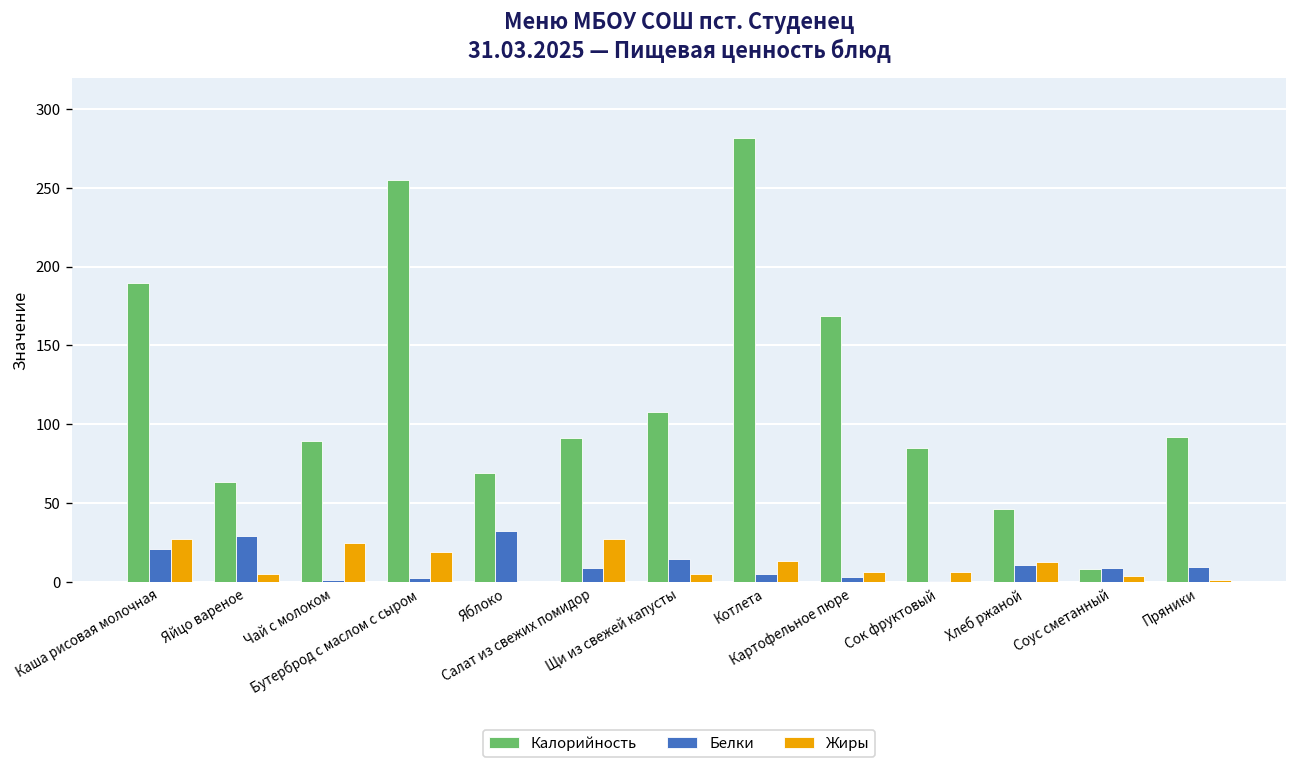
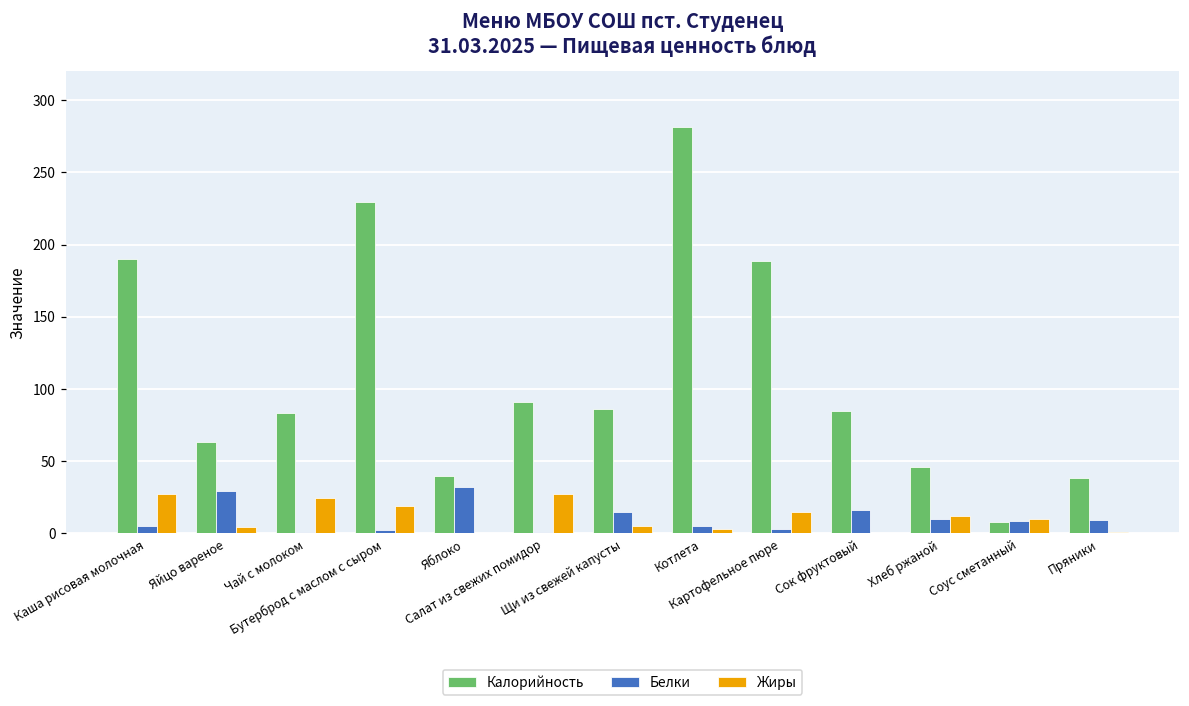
  {
    "Калорийность": {
      "Каша рисовая молочная": 190,
      "Яйцо вареное": 63,
-     "Чай с молоком": 89,
-     "Бутерброд с маслом с сыром": 255,
-     "Яблоко": 69,
+     "Чай с молоком": 83,
+     "Бутерброд с маслом с сыром": 230,
+     "Яблоко": 40,
      "Салат из свежих помидор": 91,
-     "Щи из свежей капусты": 108,
+     "Щи из свежей капусты": 86,
      "Котлета": 281,
-     "Картофельное пюре": 168,
+     "Картофельное пюре": 189,
      "Сок фруктовый": 85,
      "Хлеб ржаной": 46,
      "Соус сметанный": 8,
-     "Пряники": 92
+     "Пряники": 39
    },
    "Белки": {
-     "Каша рисовая молочная": 21,
+     "Каша рисовая молочная": 5,
      "Яйцо вареное": 29,
      "Бутерброд с маслом с сыром": 2,
      "Яблоко": 32,
-     "Салат из свежих помидор": 9,
+     "Салат из свежих помидор": 1,
      "Щи из свежей капусты": 14,
      "Котлета": 5,
      "Картофельное пюре": 3,
-     "Сок фруктовый": 0,
+     "Сок фруктовый": 16,
      "Хлеб ржаной": 10,
      "Соус сметанный": 9,
      "Пряники": 9
    },
    "Жиры": {
      "Каша рисовая молочная": 27,
      "Яйцо вареное": 5,
      "Чай с молоком": 24,
      "Бутерброд с маслом с сыром": 19,
      "Яблоко": 0,
      "Салат из свежих помидор": 27,
      "Щи из свежей капусты": 5,
-     "Котлета": 13,
-     "Картофельное пюре": 6,
-     "Сок фруктовый": 6,
+     "Котлета": 3,
+     "Картофельное пюре": 15,
+     "Сок фруктовый": 0,
      "Хлеб ржаной": 12,
-     "Соус сметанный": 4
+     "Соус сметанный": 10
    }
  }
